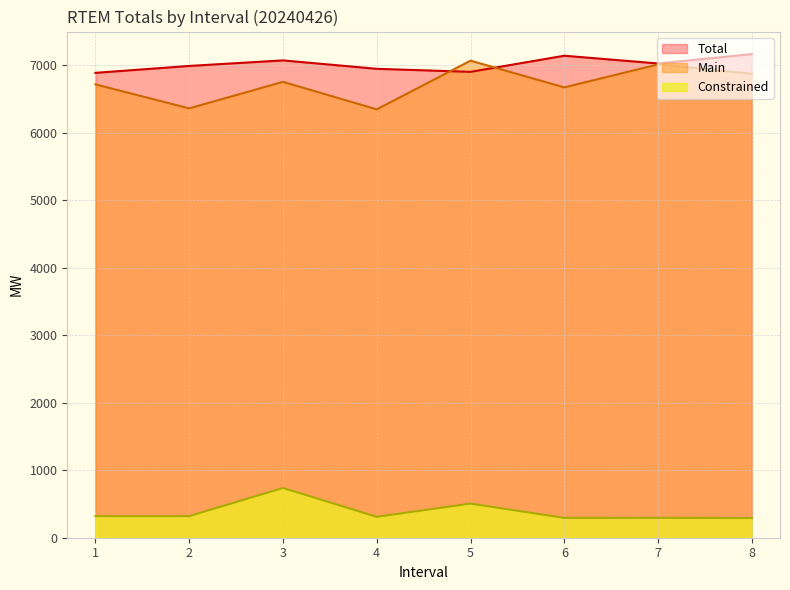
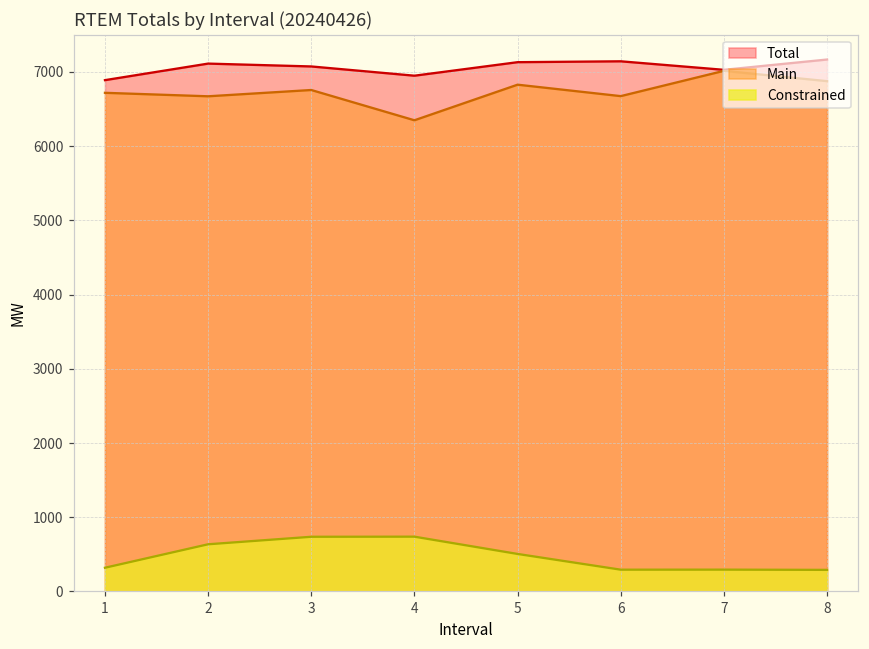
  {
    "Total": {
      "1": 6900,
-     "2": 7000,
+     "2": 7100,
      "3": 7100,
      "4": 6900,
-     "5": 6900,
+     "5": 7100,
      "6": 7100
    },
    "Main": {
      "1": 6700,
-     "2": 6400,
+     "2": 6700,
      "3": 6800,
      "4": 6300,
-     "5": 7100,
+     "5": 6800,
      "6": 6700
    },
    "Constrained": {
      "1": 300,
-     "2": 300,
+     "2": 600,
      "3": 700,
-     "4": 300,
+     "4": 700,
      "5": 500,
      "6": 300,
      "7": 300,
      "8": 300
    }
  }
